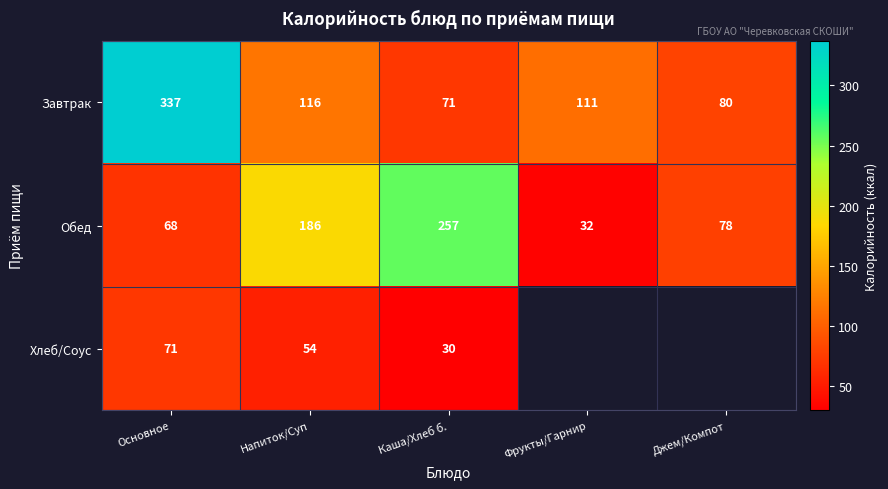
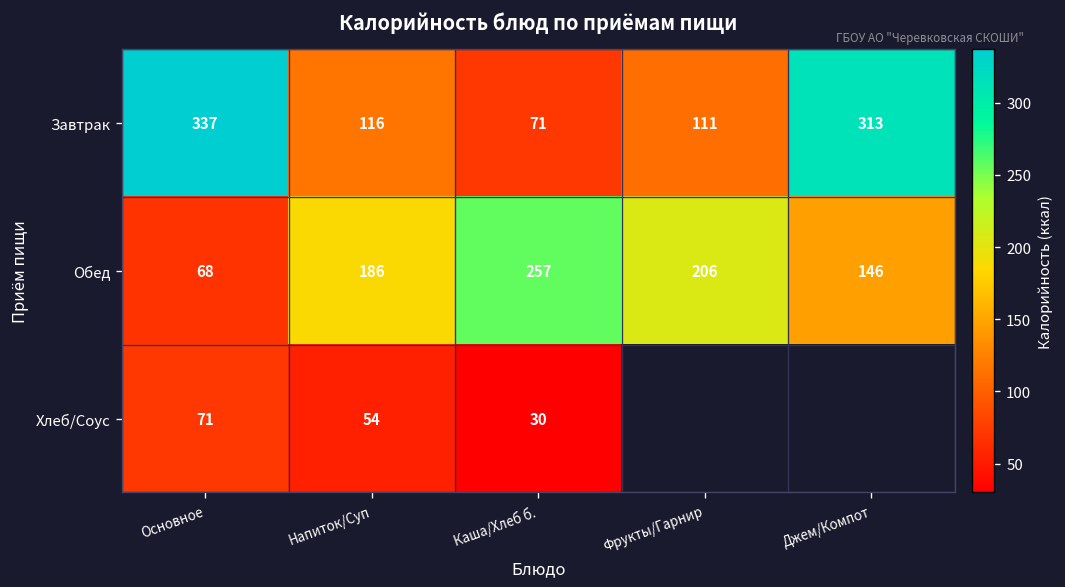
  {
    "Завтрак": {
      "Основное": 337,
      "Напиток/Суп": 116,
      "Каша/Хлеб б.": 71,
      "Фрукты/Гарнир": 111,
-     "Джем/Компот": 80
+     "Джем/Компот": 313
    },
    "Обед": {
      "Основное": 68,
      "Напиток/Суп": 186,
      "Каша/Хлеб б.": 257,
-     "Фрукты/Гарнир": 32,
-     "Джем/Компот": 78
+     "Фрукты/Гарнир": 206,
+     "Джем/Компот": 146
    },
    "Хлеб/Соус": {
      "Основное": 71,
      "Напиток/Суп": 54,
      "Каша/Хлеб б.": 30
    }
  }
